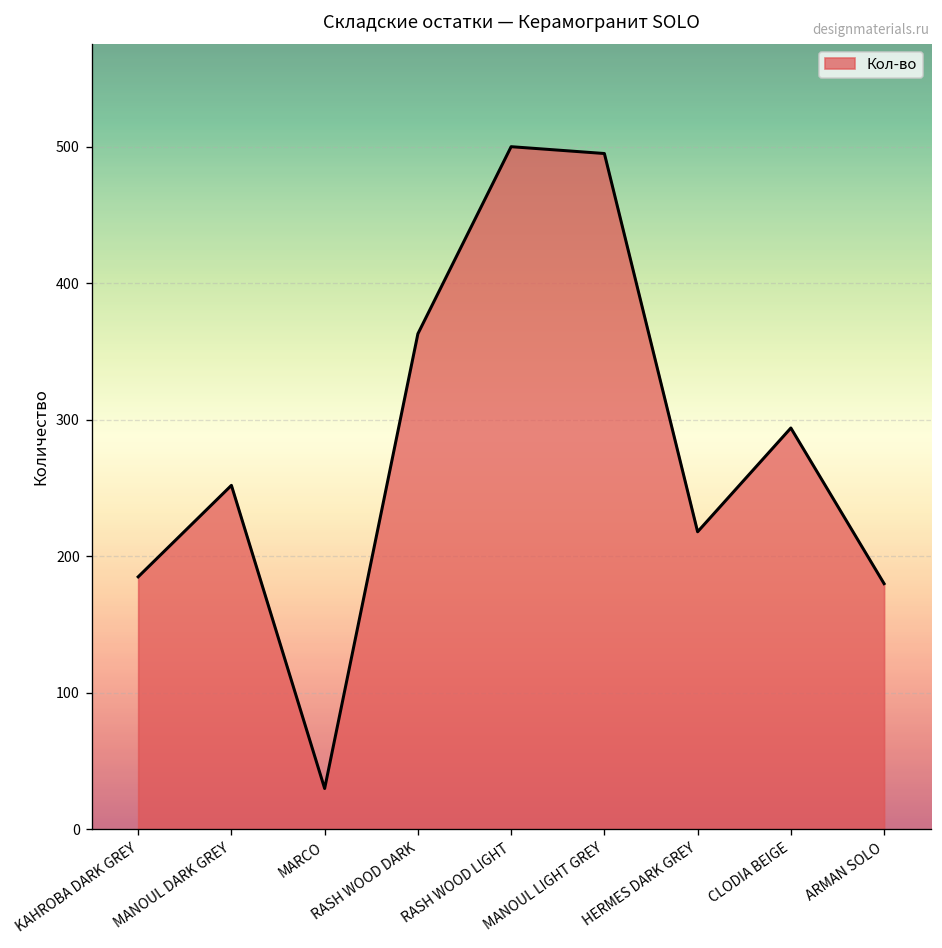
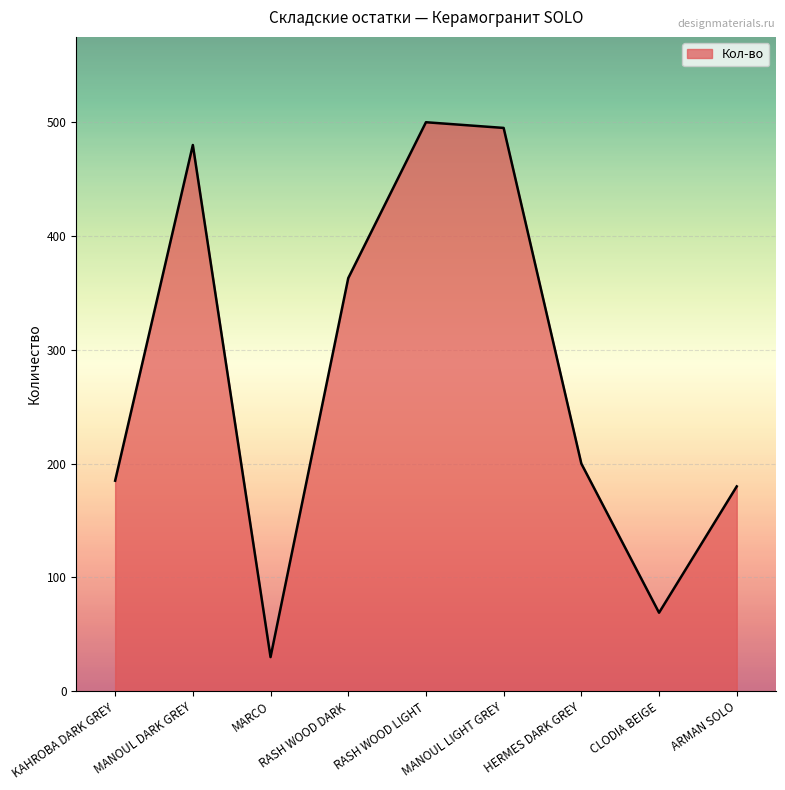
  {
    "KAHROBA DARK GREY": 185,
-   "MANOUL DARK GREY": 252,
+   "MANOUL DARK GREY": 480,
    "MARCO": 30,
    "RASH WOOD DARK": 363,
    "RASH WOOD LIGHT": 500,
    "MANOUL LIGHT GREY": 495,
-   "HERMES DARK GREY": 218,
-   "CLODIA BEIGE": 294,
+   "HERMES DARK GREY": 200,
+   "CLODIA BEIGE": 69,
    "ARMAN SOLO": 180
  }
